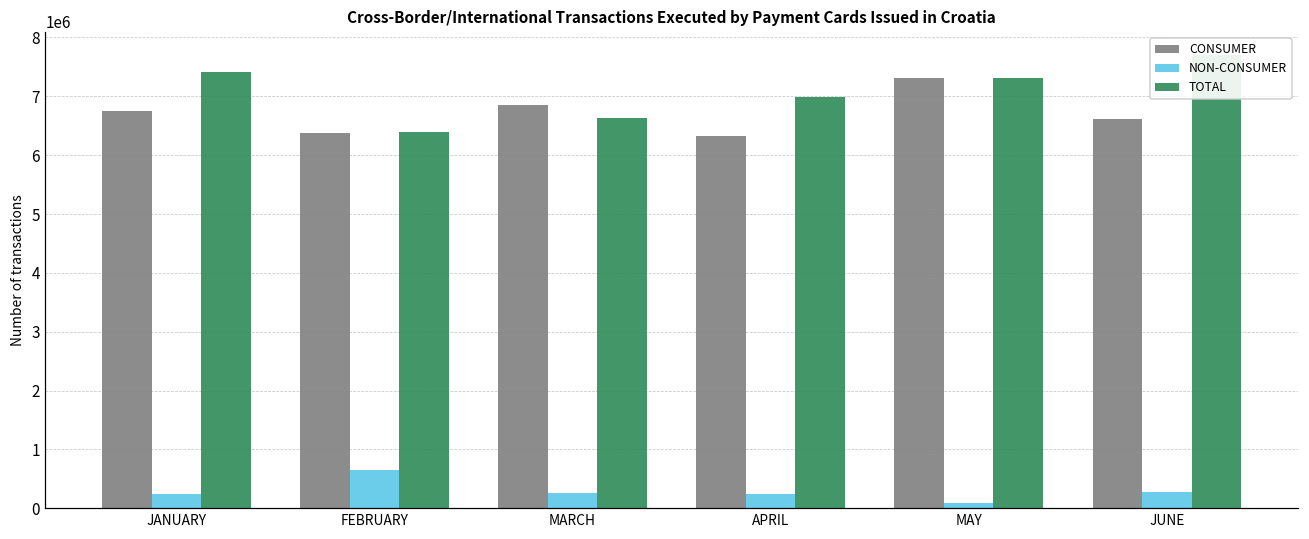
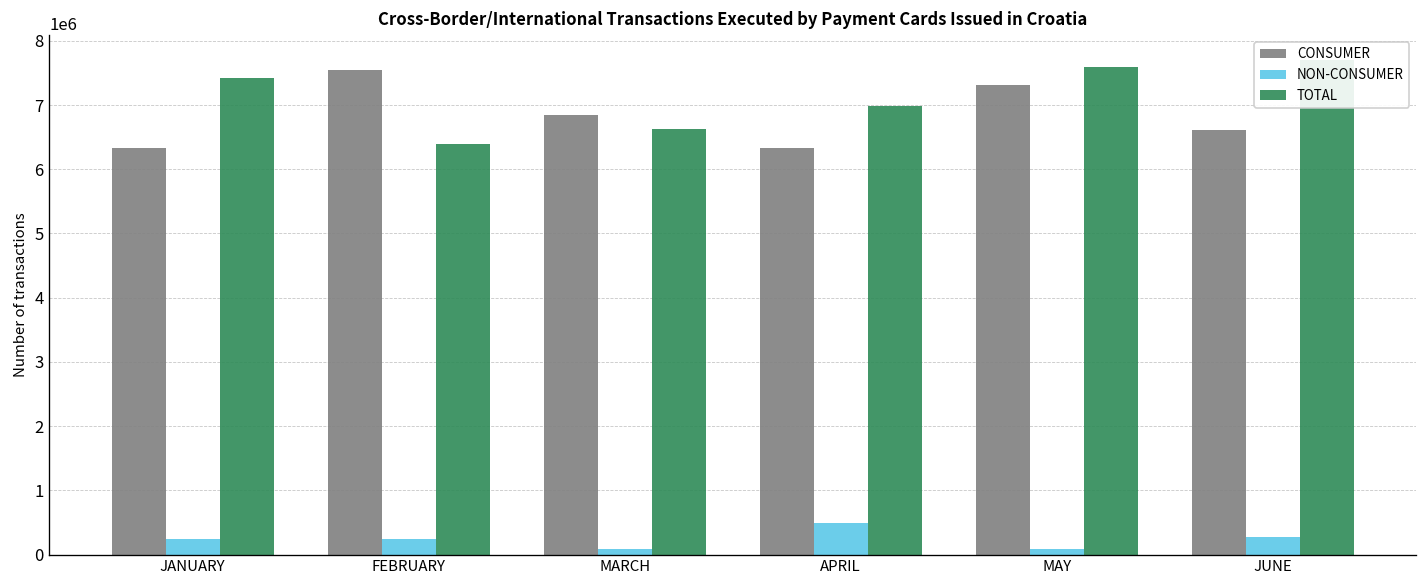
  {
    "CONSUMER": {
-     "JANUARY": 6700000,
-     "FEBRUARY": 6400000,
+     "JANUARY": 6300000,
+     "FEBRUARY": 7500000,
      "MARCH": 6800000,
      "APRIL": 6300000,
      "MAY": 7300000,
      "JUNE": 6600000
    },
    "NON-CONSUMER": {
      "JANUARY": 200000,
-     "FEBRUARY": 600000,
-     "MARCH": 300000,
-     "APRIL": 300000,
+     "FEBRUARY": 200000,
+     "MARCH": 100000,
+     "APRIL": 500000,
      "MAY": 100000,
      "JUNE": 300000
    },
    "TOTAL": {
      "JANUARY": 7400000,
      "FEBRUARY": 6400000,
      "MARCH": 6600000,
      "APRIL": 7000000,
-     "MAY": 7300000
+     "MAY": 7600000
    }
  }
